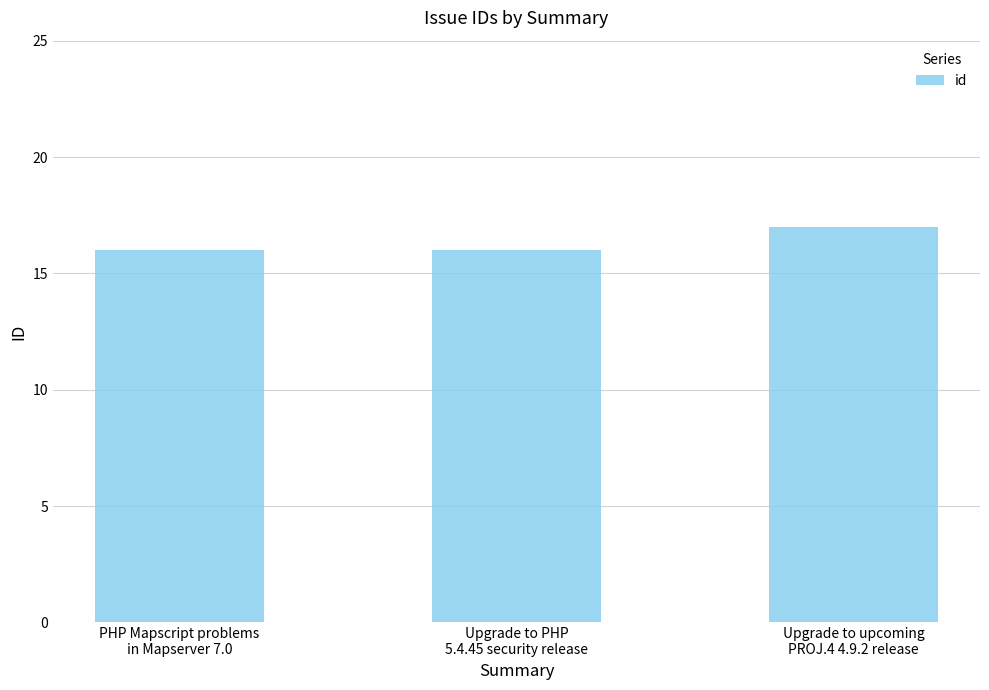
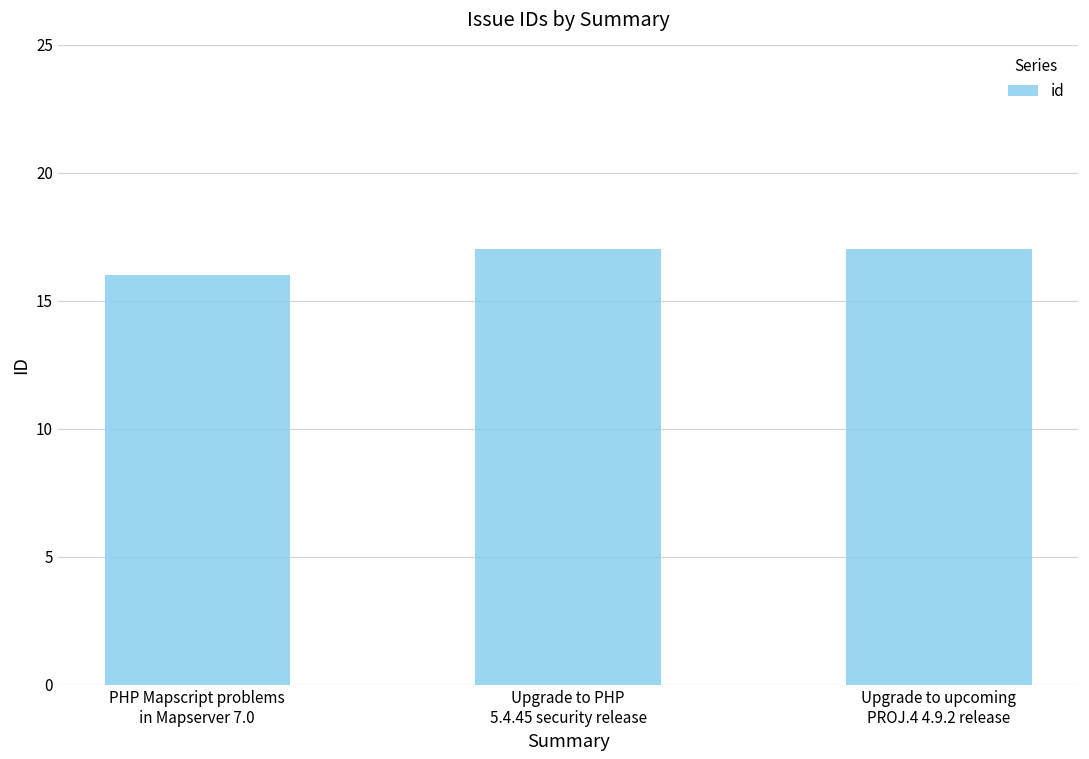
  {
    "PHP Mapscript problems in Mapserver 7.0": 16,
-   "Upgrade to PHP 5.4.45 security release": 16,
+   "Upgrade to PHP 5.4.45 security release": 17,
    "Upgrade to upcoming PROJ.4 4.9.2 release": 17
  }
